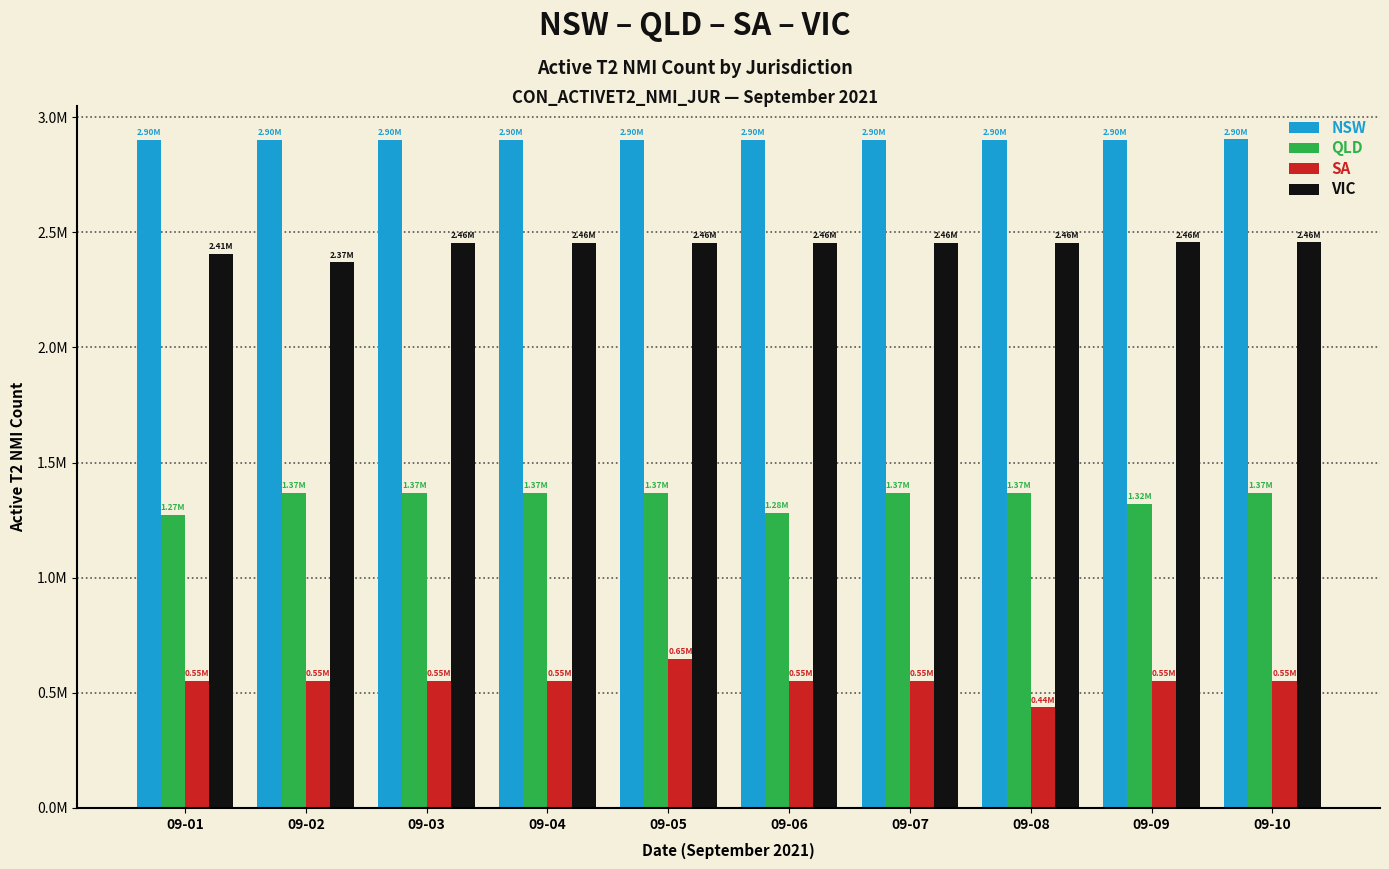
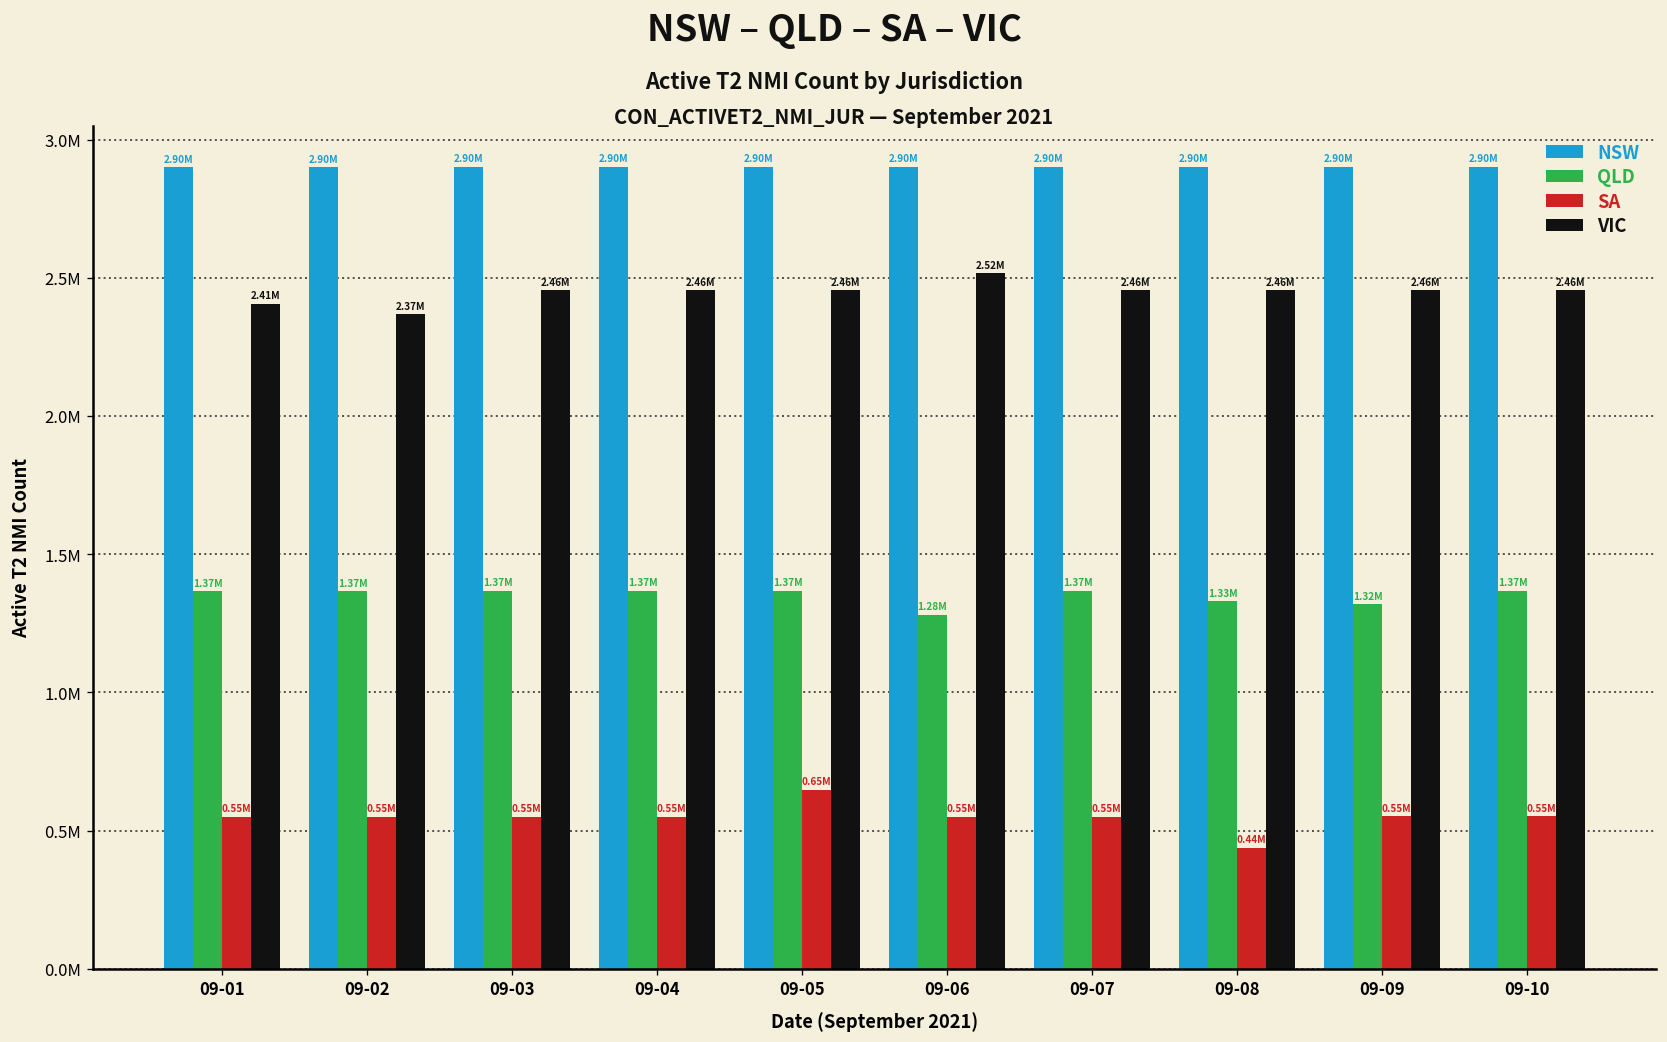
  {
    "NSW": {
      "09-01": "2.90M",
      "09-02": "2.90M",
      "09-03": "2.90M",
      "09-04": "2.90M",
      "09-05": "2.90M",
      "09-06": "2.90M",
      "09-07": "2.90M",
      "09-08": "2.90M",
      "09-09": "2.90M",
      "09-10": "2.90M"
    },
    "QLD": {
-     "09-01": "1.27M",
+     "09-01": "1.37M",
      "09-02": "1.37M",
      "09-03": "1.37M",
      "09-04": "1.37M",
      "09-05": "1.37M",
      "09-06": "1.28M",
      "09-07": "1.37M",
-     "09-08": "1.37M",
+     "09-08": "1.33M",
      "09-09": "1.32M",
      "09-10": "1.37M"
    },
    "SA": {
      "09-01": "0.55M",
      "09-02": "0.55M",
      "09-03": "0.55M",
      "09-04": "0.55M",
      "09-05": "0.65M",
      "09-06": "0.55M",
      "09-07": "0.55M",
      "09-08": "0.44M",
      "09-09": "0.55M",
      "09-10": "0.55M"
    },
    "VIC": {
      "09-01": "2.41M",
      "09-02": "2.37M",
      "09-03": "2.46M",
      "09-04": "2.46M",
      "09-05": "2.46M",
-     "09-06": "2.46M",
+     "09-06": "2.52M",
      "09-07": "2.46M",
      "09-08": "2.46M",
      "09-09": "2.46M",
      "09-10": "2.46M"
    }
  }
